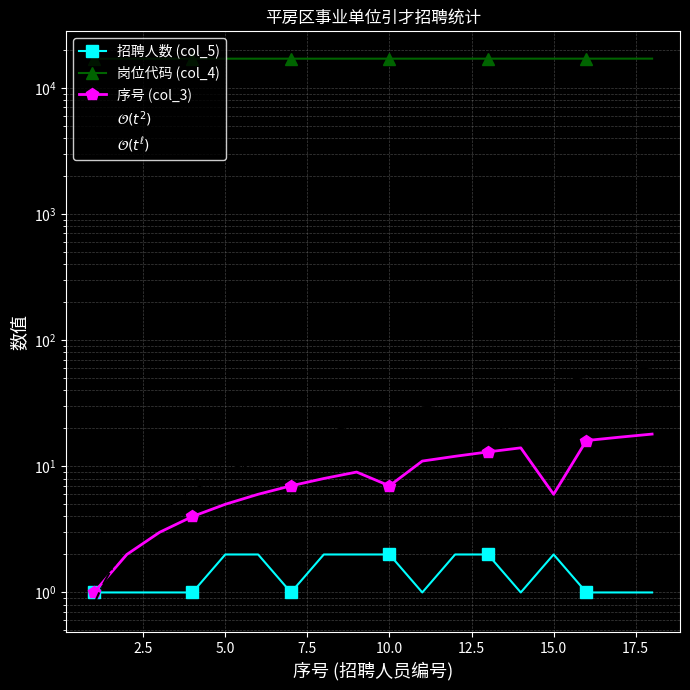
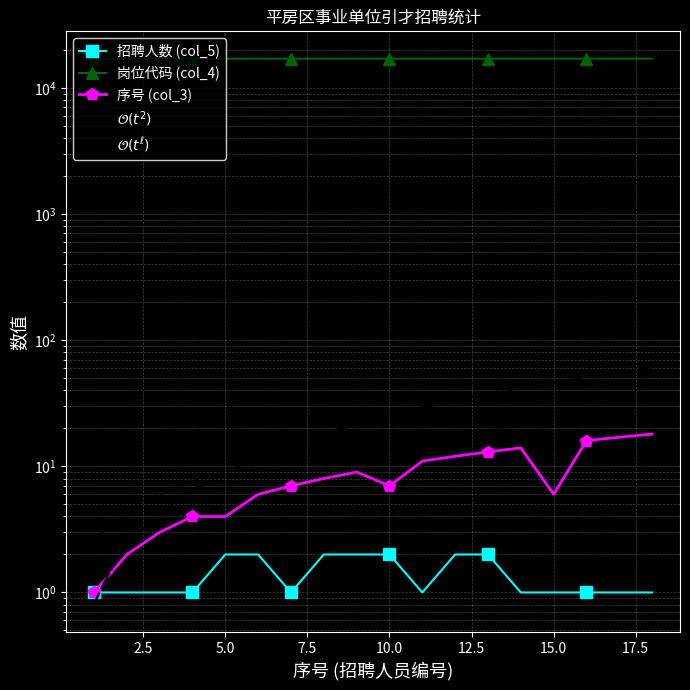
  {
    "招聘人数 (col_5)": {
      "5.0": 2,
      "10.0": 2,
-     "15.0": 2
+     "15.0": 1
    },
    "岗位代码 (col_4)": {
      "10.0": 17000,
      "15.0": 17000
    },
    "序号 (col_3)": {
-     "5.0": 5,
+     "5.0": 4,
      "10.0": 7,
      "15.0": 6
    }
  }
